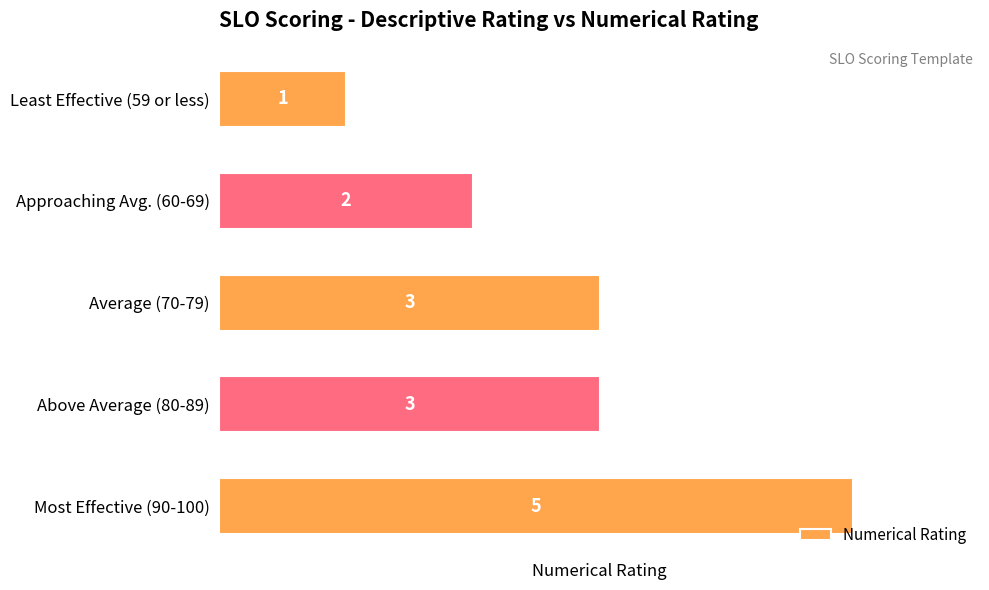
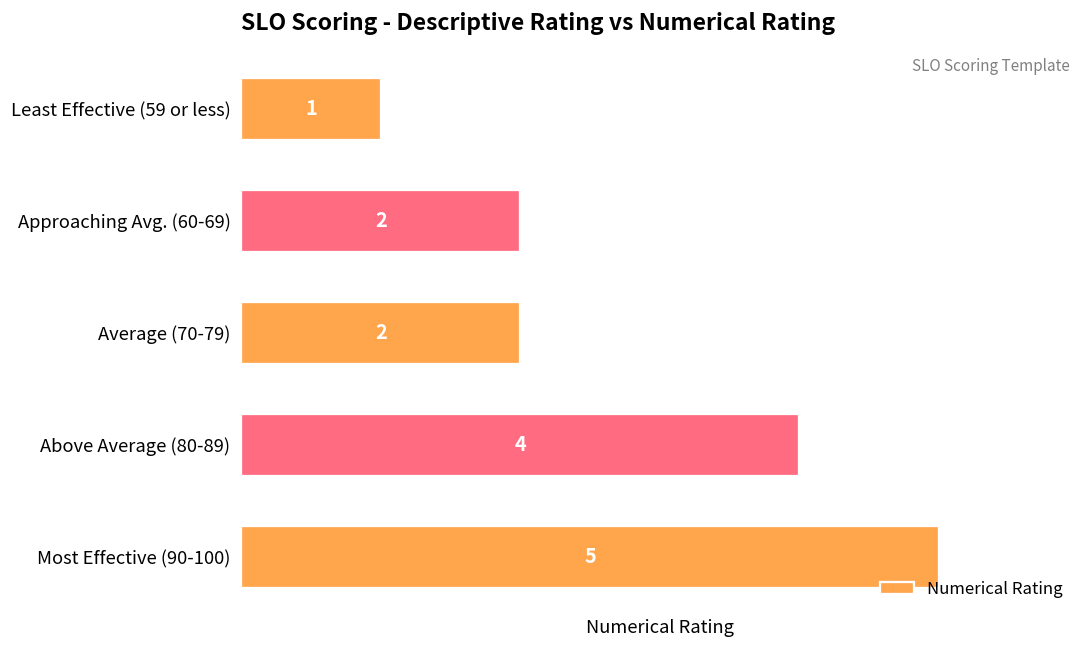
  {
    "Least Effective (59 or less)": 1,
    "Approaching Avg. (60-69)": 2,
-   "Average (70-79)": 3,
-   "Above Average (80-89)": 3,
+   "Average (70-79)": 2,
+   "Above Average (80-89)": 4,
    "Most Effective (90-100)": 5
  }
